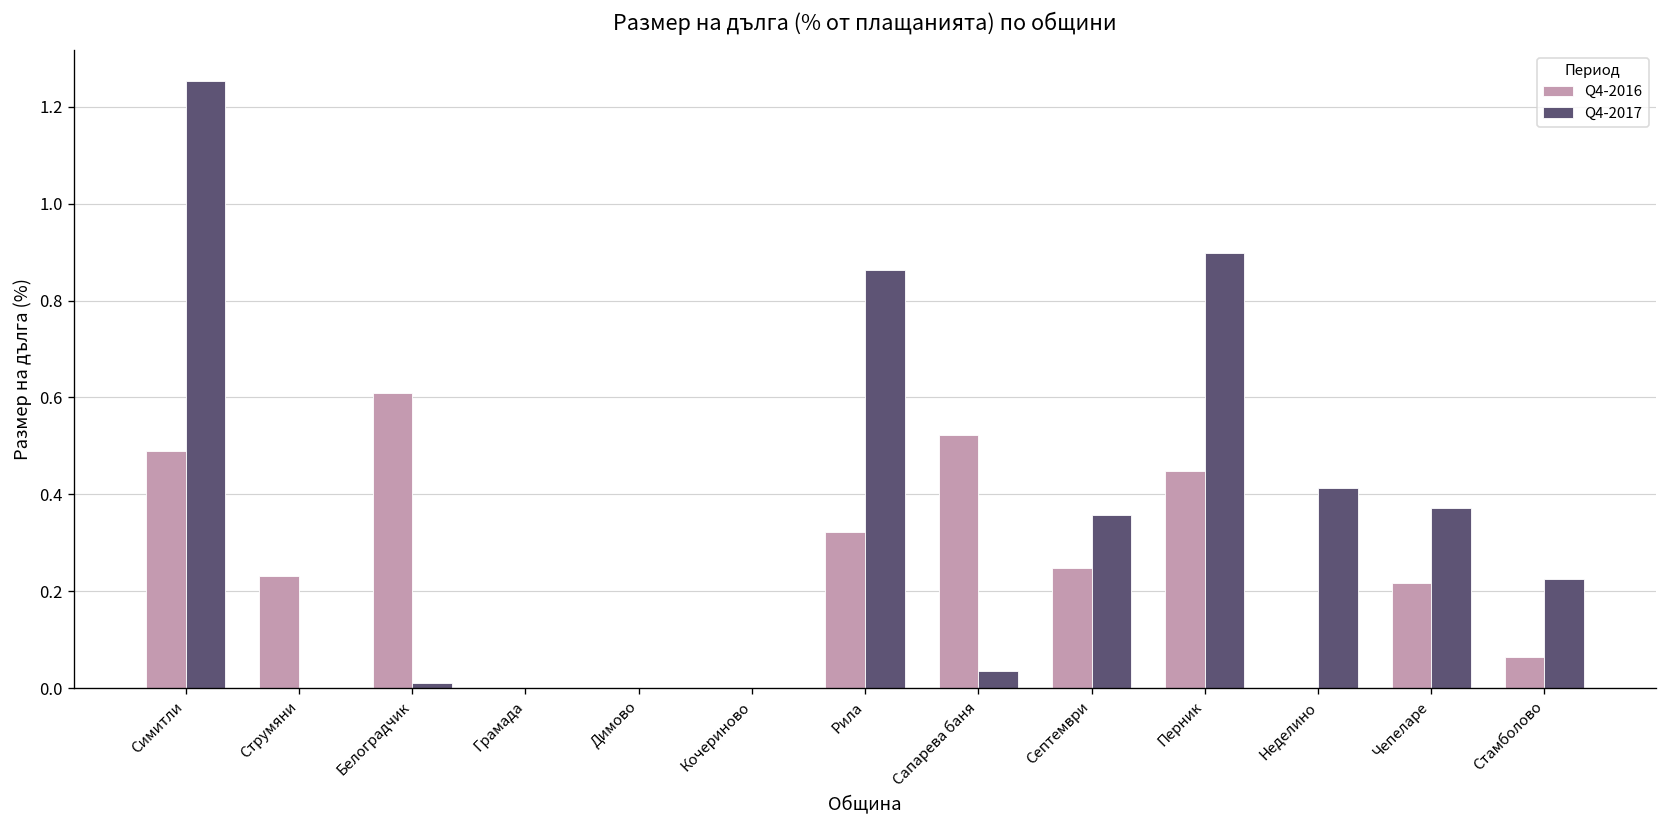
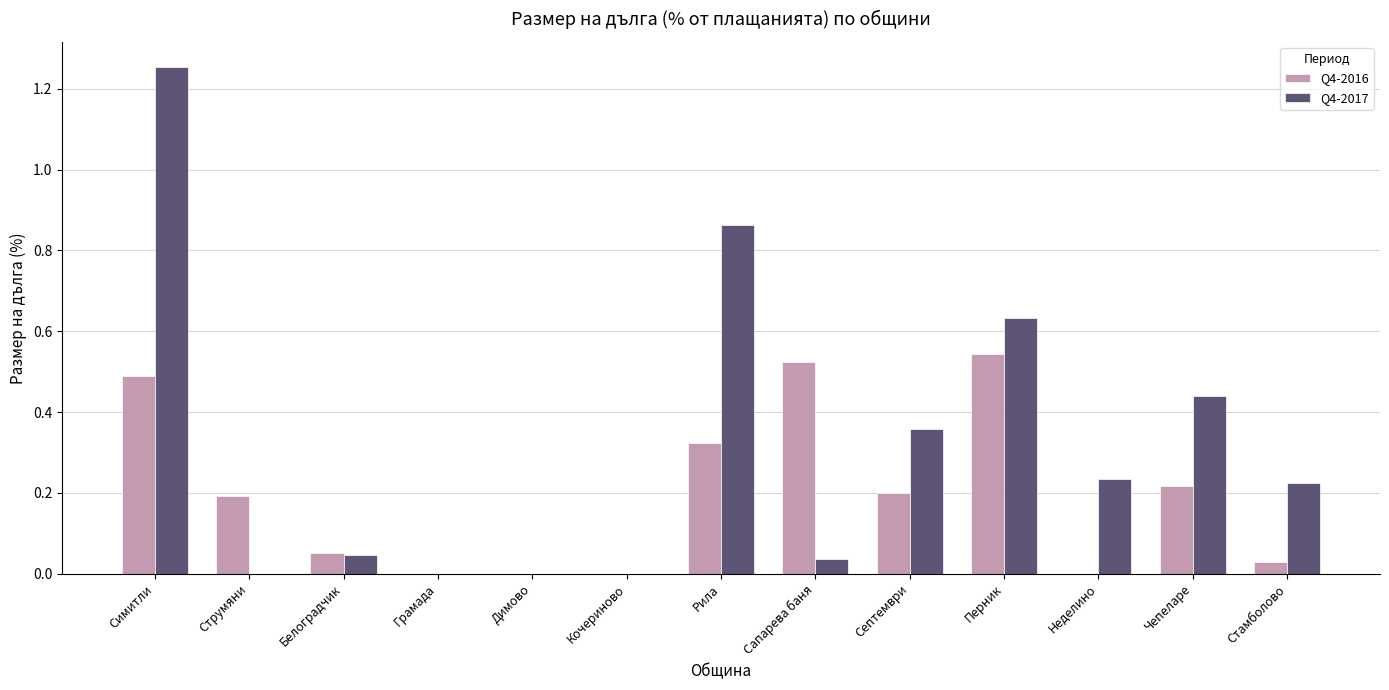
  {
    "Q4-2016": {
      "Симитли": 0.49,
-     "Струмяни": 0.23,
-     "Белоградчик": 0.61,
+     "Струмяни": 0.19,
+     "Белоградчик": 0.05,
      "Грамада": 0.00,
      "Димово": 0.00,
      "Кочериново": 0.00,
      "Рила": 0.32,
      "Сапарева баня": 0.52,
-     "Септември": 0.25,
-     "Перник": 0.45,
+     "Септември": 0.20,
+     "Перник": 0.54,
      "Неделино": 0.00,
      "Чепеларе": 0.22,
-     "Стамболово": 0.06
+     "Стамболово": 0.03
    },
    "Q4-2017": {
      "Симитли": 1.25,
      "Струмяни": 0.00,
-     "Белоградчик": 0.01,
+     "Белоградчик": 0.05,
      "Грамада": 0.00,
      "Димово": 0.00,
      "Кочериново": 0.00,
      "Рила": 0.86,
      "Сапарева баня": 0.04,
      "Септември": 0.36,
-     "Перник": 0.90,
-     "Неделино": 0.41,
-     "Чепеларе": 0.37,
+     "Перник": 0.63,
+     "Неделино": 0.23,
+     "Чепеларе": 0.44,
      "Стамболово": 0.23
    }
  }
